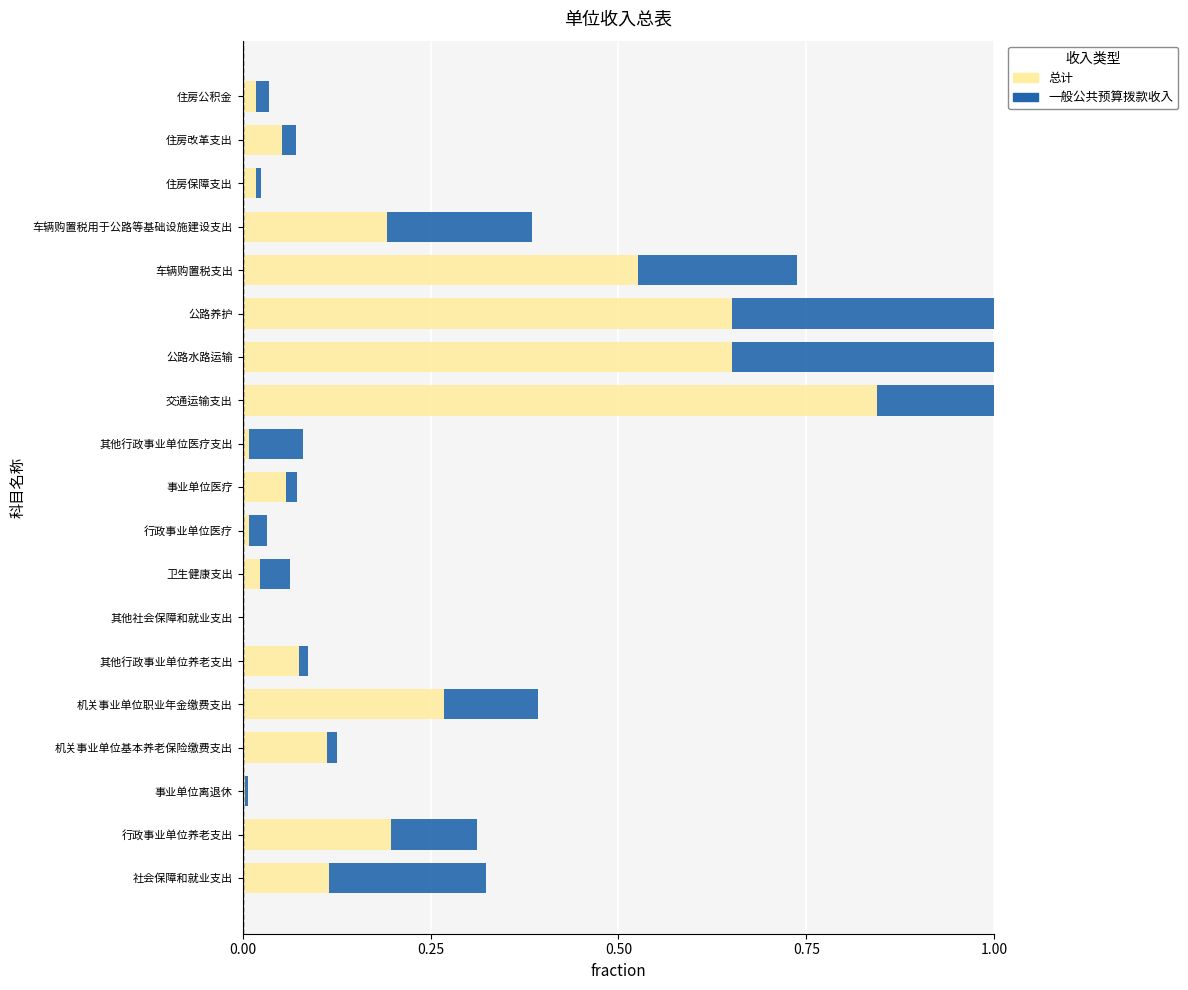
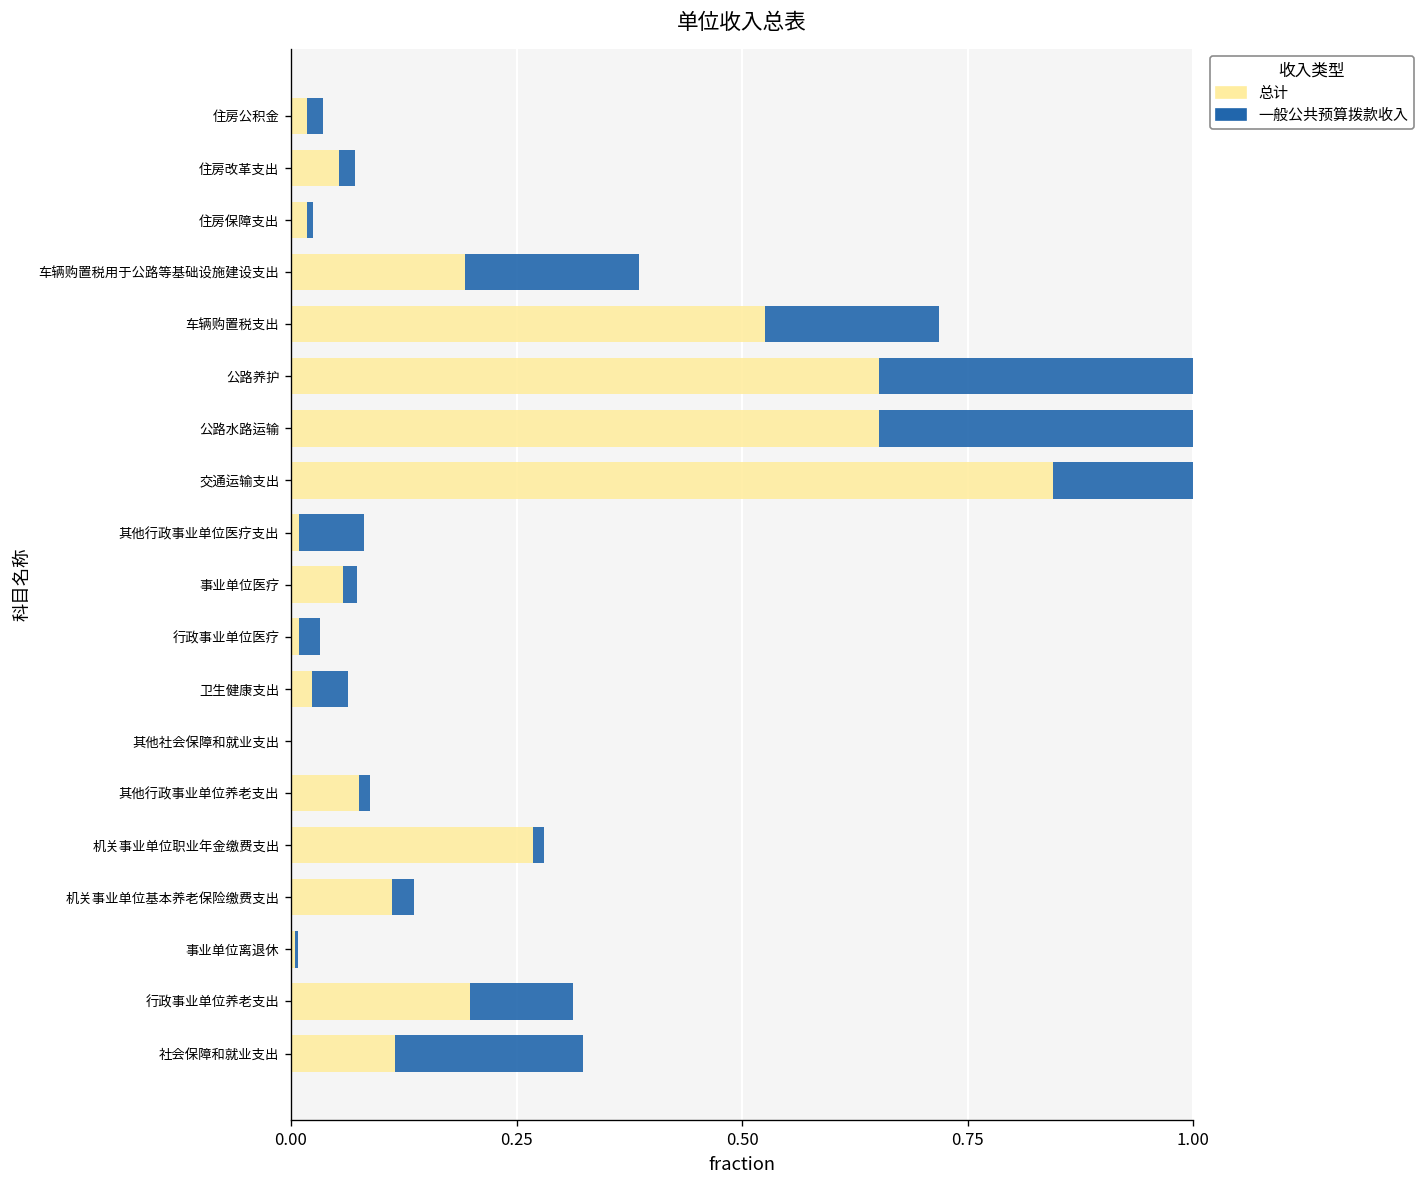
  {
    "总计": {
      "住房公积金": 0.02,
      "住房改革支出": 0.05,
      "住房保障支出": 0.02,
      "车辆购置税用于公路等基础设施建设支出": 0.19,
      "车辆购置税支出": 0.53,
      "公路养护": 0.65,
      "公路水路运输": 0.65,
      "交通运输支出": 0.84,
      "其他行政事业单位医疗支出": 0.01,
      "事业单位医疗": 0.06,
      "行政事业单位医疗": 0.01,
      "卫生健康支出": 0.02,
      "其他行政事业单位养老支出": 0.08,
      "机关事业单位职业年金缴费支出": 0.27,
      "机关事业单位基本养老保险缴费支出": 0.11,
      "事业单位离退休": 0.00,
      "行政事业单位养老支出": 0.20,
      "社会保障和就业支出": 0.11
    },
    "一般公共预算拨款收入": {
      "住房公积金": 0.02,
      "住房改革支出": 0.02,
      "住房保障支出": 0.01,
      "车辆购置税用于公路等基础设施建设支出": 0.19,
-     "车辆购置税支出": 0.21,
+     "车辆购置税支出": 0.19,
      "其他行政事业单位医疗支出": 0.07,
      "事业单位医疗": 0.01,
      "行政事业单位医疗": 0.02,
      "卫生健康支出": 0.04,
      "其他行政事业单位养老支出": 0.01,
-     "机关事业单位职业年金缴费支出": 0.13,
-     "机关事业单位基本养老保险缴费支出": 0.01,
+     "机关事业单位职业年金缴费支出": 0.01,
+     "机关事业单位基本养老保险缴费支出": 0.02,
      "事业单位离退休": 0.00,
      "行政事业单位养老支出": 0.11,
      "社会保障和就业支出": 0.21
    }
  }
